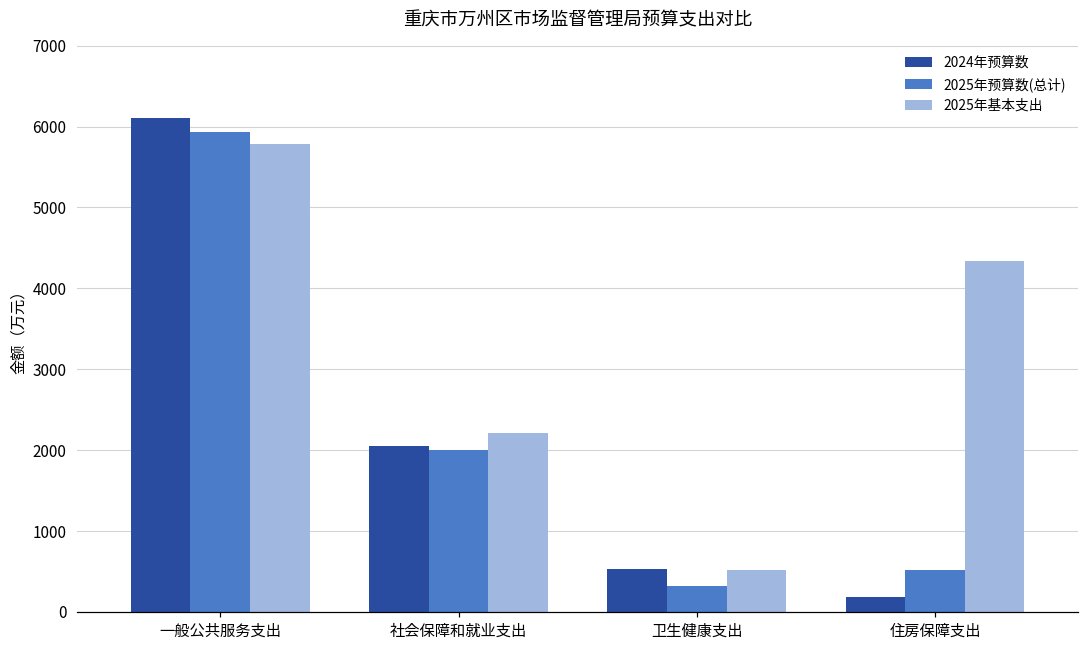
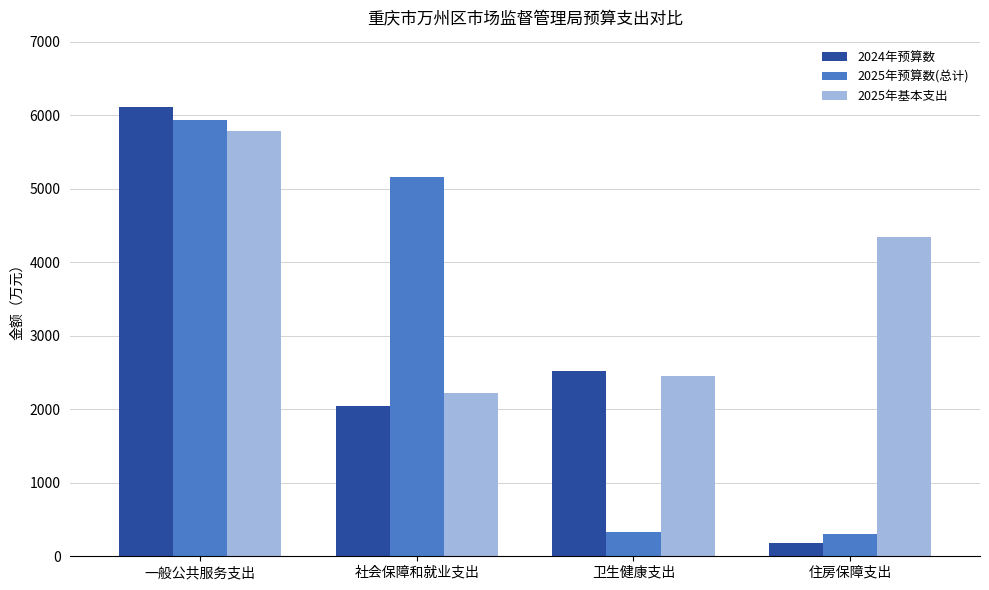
  {
    "2024年预算数": {
      "一般公共服务支出": 6100,
      "社会保障和就业支出": 2000,
-     "卫生健康支出": 500,
+     "卫生健康支出": 2500,
      "住房保障支出": 200
    },
    "2025年预算数(总计)": {
      "一般公共服务支出": 5900,
-     "社会保障和就业支出": 2000,
+     "社会保障和就业支出": 5200,
      "卫生健康支出": 300,
-     "住房保障支出": 500
+     "住房保障支出": 300
    },
    "2025年基本支出": {
      "一般公共服务支出": 5800,
      "社会保障和就业支出": 2200,
-     "卫生健康支出": 500,
+     "卫生健康支出": 2400,
      "住房保障支出": 4300
    }
  }
